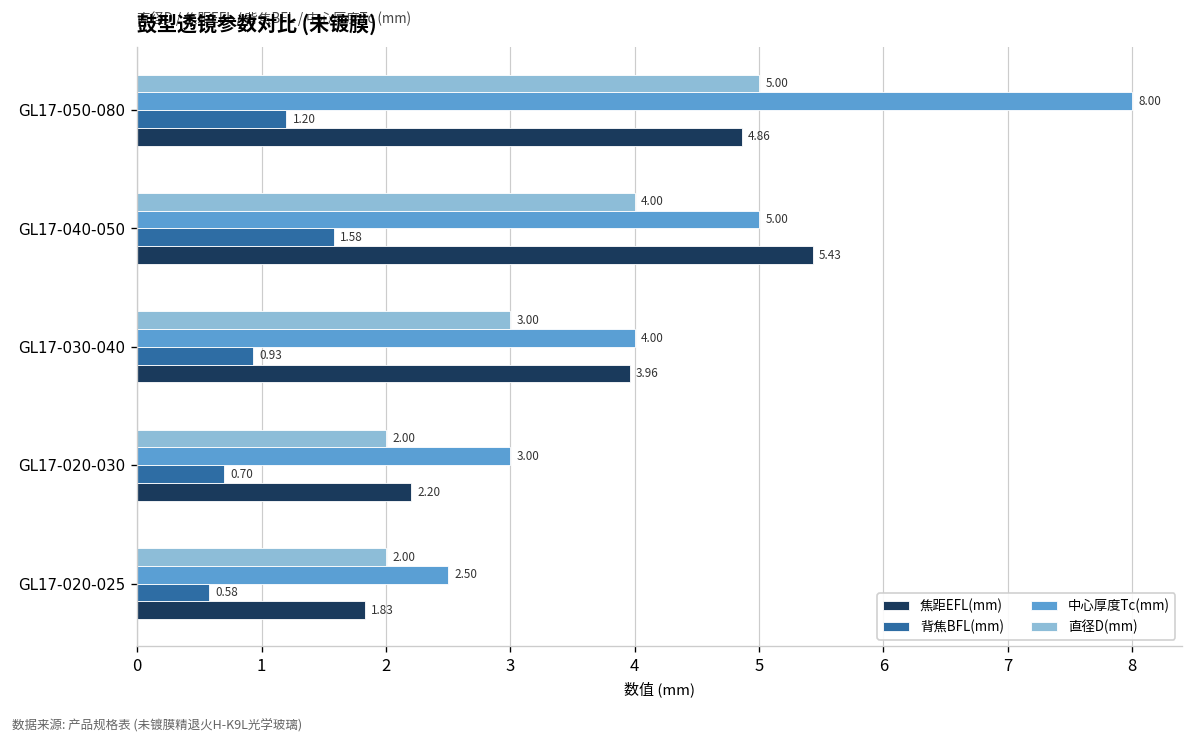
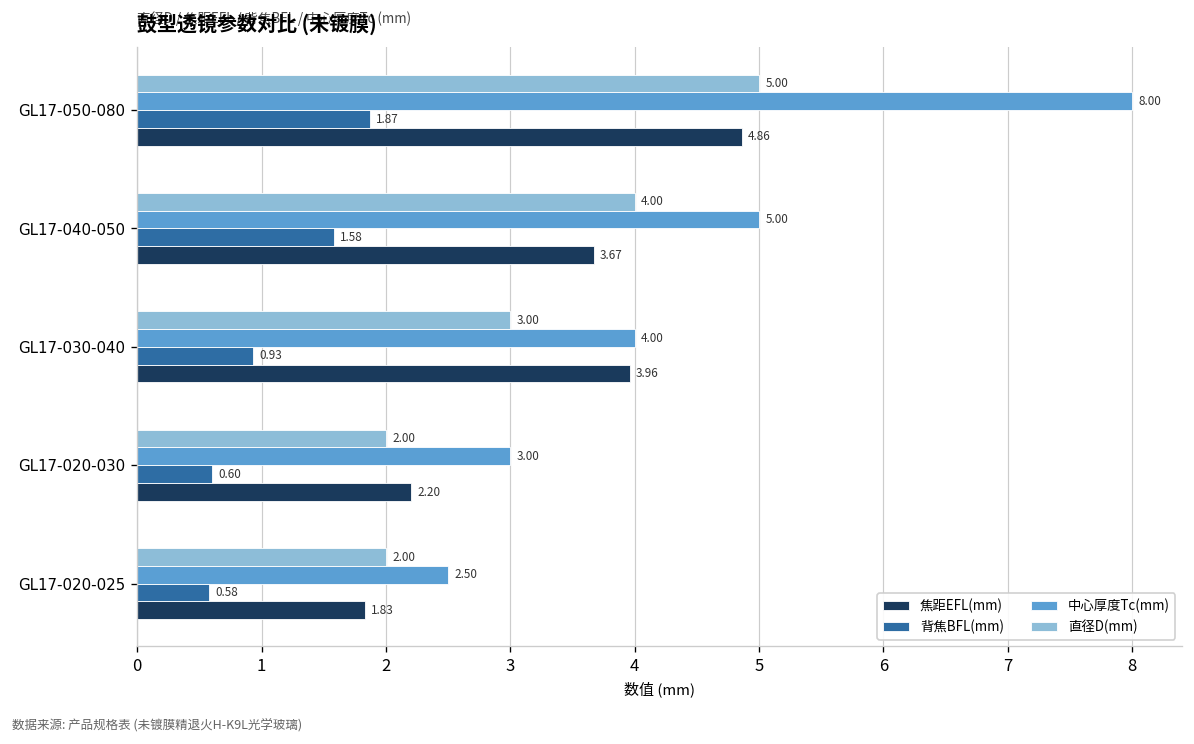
  {
    "焦距EFL(mm)": {
      "GL17-050-080": 4.86,
-     "GL17-040-050": 5.43,
+     "GL17-040-050": 3.67,
      "GL17-030-040": 3.96,
      "GL17-020-030": 2.20,
      "GL17-020-025": 1.83
    },
    "背焦BFL(mm)": {
-     "GL17-050-080": 1.20,
+     "GL17-050-080": 1.87,
      "GL17-040-050": 1.58,
      "GL17-030-040": 0.93,
-     "GL17-020-030": 0.70,
+     "GL17-020-030": 0.60,
      "GL17-020-025": 0.58
    }
  }
